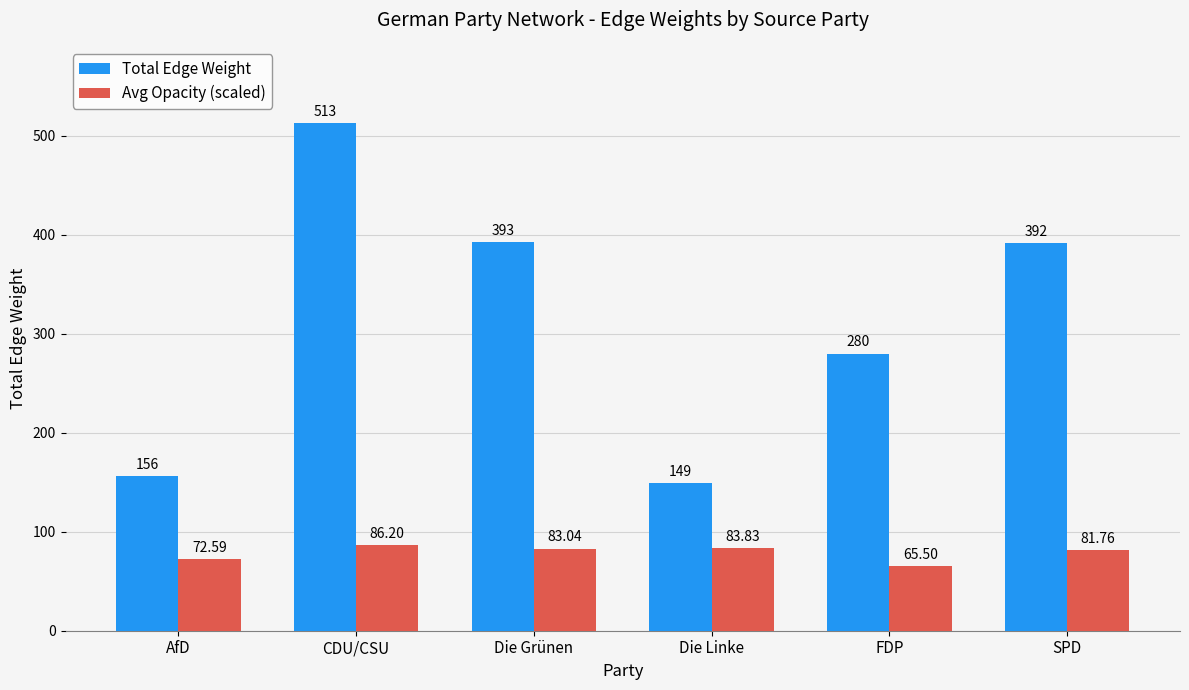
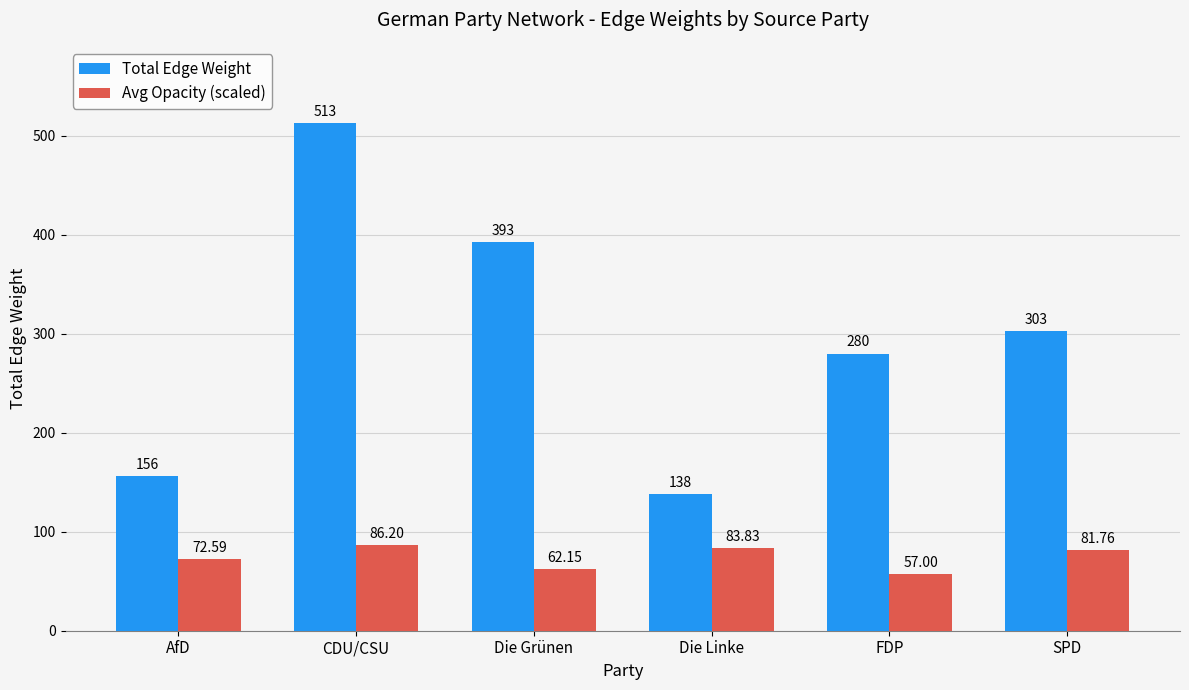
  {
    "Total Edge Weight": {
      "AfD": 156,
      "CDU/CSU": 513,
      "Die Grünen": 393,
-     "Die Linke": 149,
+     "Die Linke": 138,
      "FDP": 280,
-     "SPD": 392
+     "SPD": 303
    },
    "Avg Opacity (scaled)": {
      "AfD": 72.59,
      "CDU/CSU": 86.20,
-     "Die Grünen": 83.04,
+     "Die Grünen": 62.15,
      "Die Linke": 83.83,
-     "FDP": 65.50,
+     "FDP": 57.00,
      "SPD": 81.76
    }
  }
